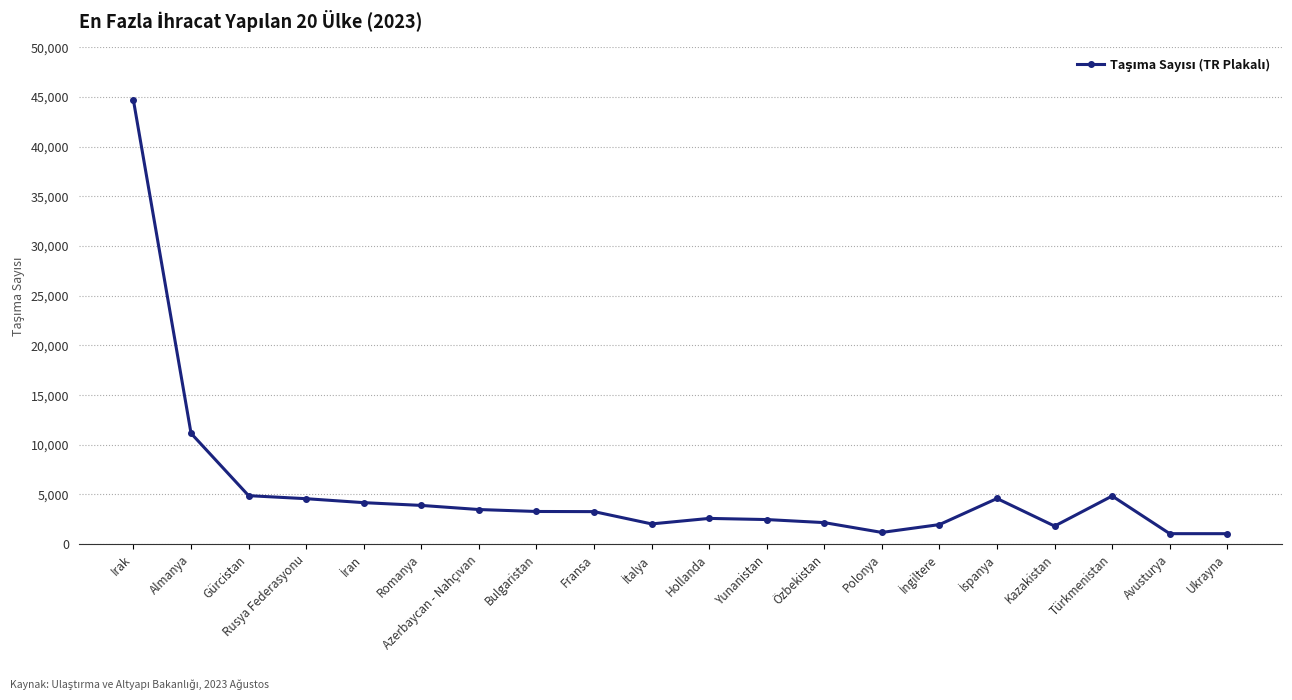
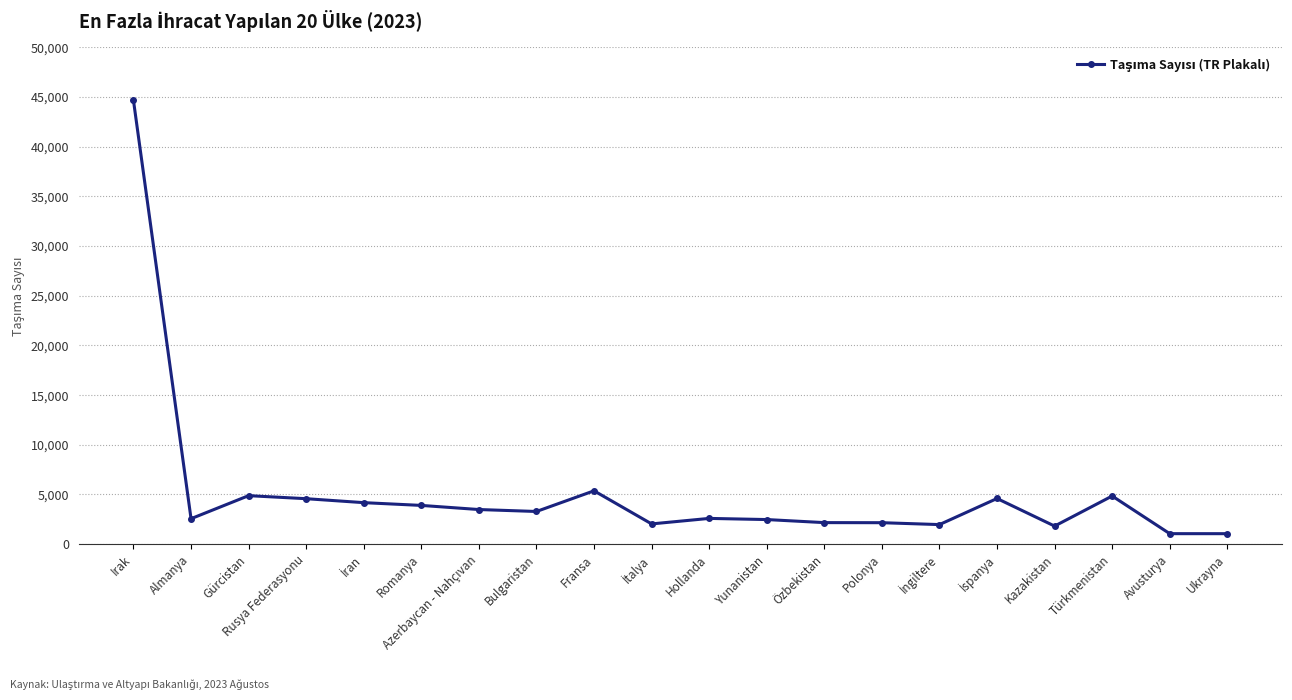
  {
    "Irak": "45,000",
-   "Almanya": "11,000",
+   "Almanya": "3,000",
    "Gürcistan": "5,000",
    "Rusya Federasyonu": "5,000",
    "İran": "4,000",
    "Romanya": "4,000",
    "Azerbaycan - Nahçıvan": "3,000",
    "Bulgaristan": "3,000",
-   "Fransa": "3,000",
+   "Fransa": "5,000",
    "İtalya": "2,000",
    "Hollanda": "3,000",
    "Yunanistan": "2,000",
    "Özbekistan": "2,000",
-   "Polonya": "1,000",
+   "Polonya": "2,000",
    "İngiltere": "2,000",
    "İspanya": "5,000",
    "Kazakistan": "2,000",
    "Türkmenistan": "5,000",
    "Avusturya": "1,000",
    "Ukrayna": "1,000"
  }
